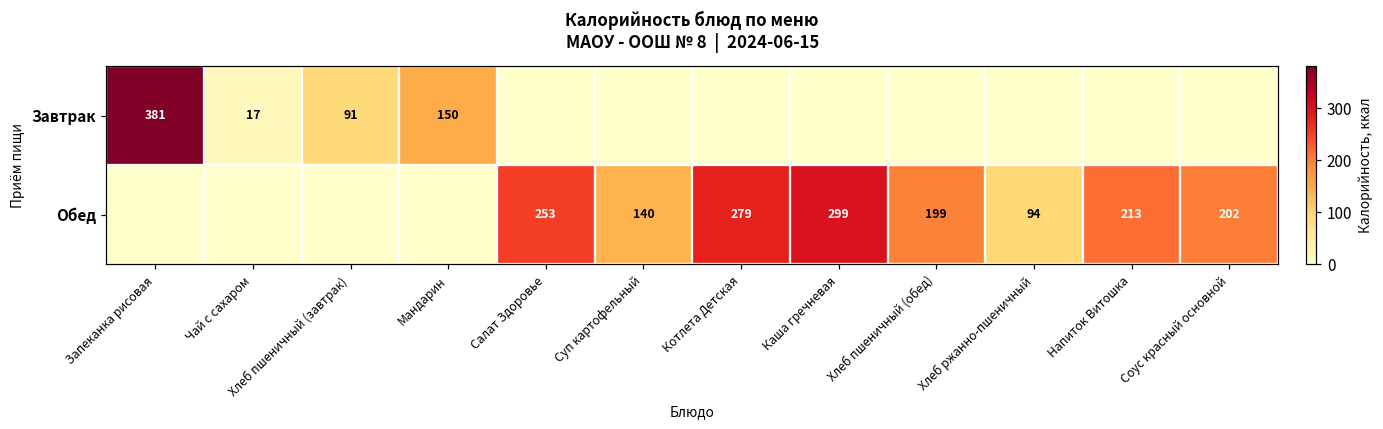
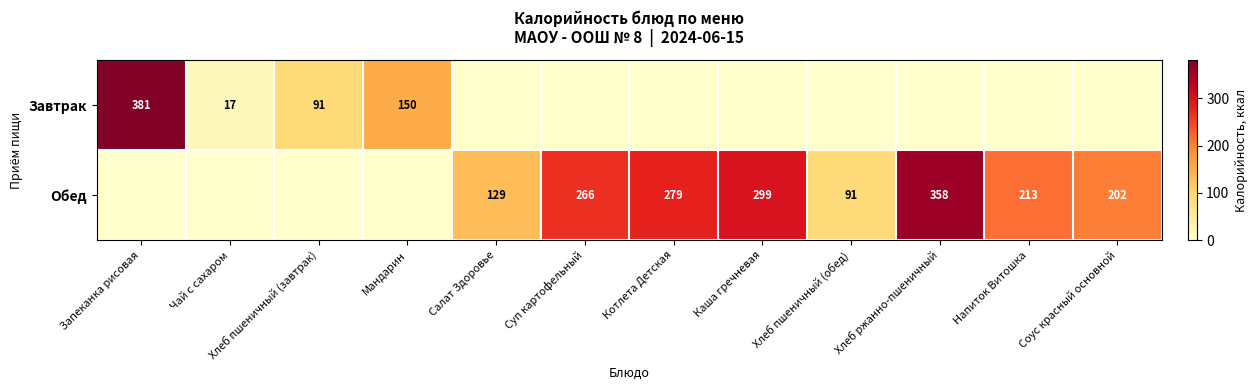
  {
    "Завтрак": {
      "Запеканка рисовая": 381,
      "Чай с сахаром": 17,
      "Хлеб пшеничный (завтрак)": 91,
      "Мандарин": 150
    },
    "Обед": {
-     "Салат Здоровье": 253,
-     "Суп картофельный": 140,
+     "Салат Здоровье": 129,
+     "Суп картофельный": 266,
      "Котлета Детская": 279,
      "Каша гречневая": 299,
-     "Хлеб пшеничный (обед)": 199,
-     "Хлеб ржанно-пшеничный": 94,
+     "Хлеб пшеничный (обед)": 91,
+     "Хлеб ржанно-пшеничный": 358,
      "Напиток Витошка": 213,
      "Соус красный основной": 202
    }
  }
